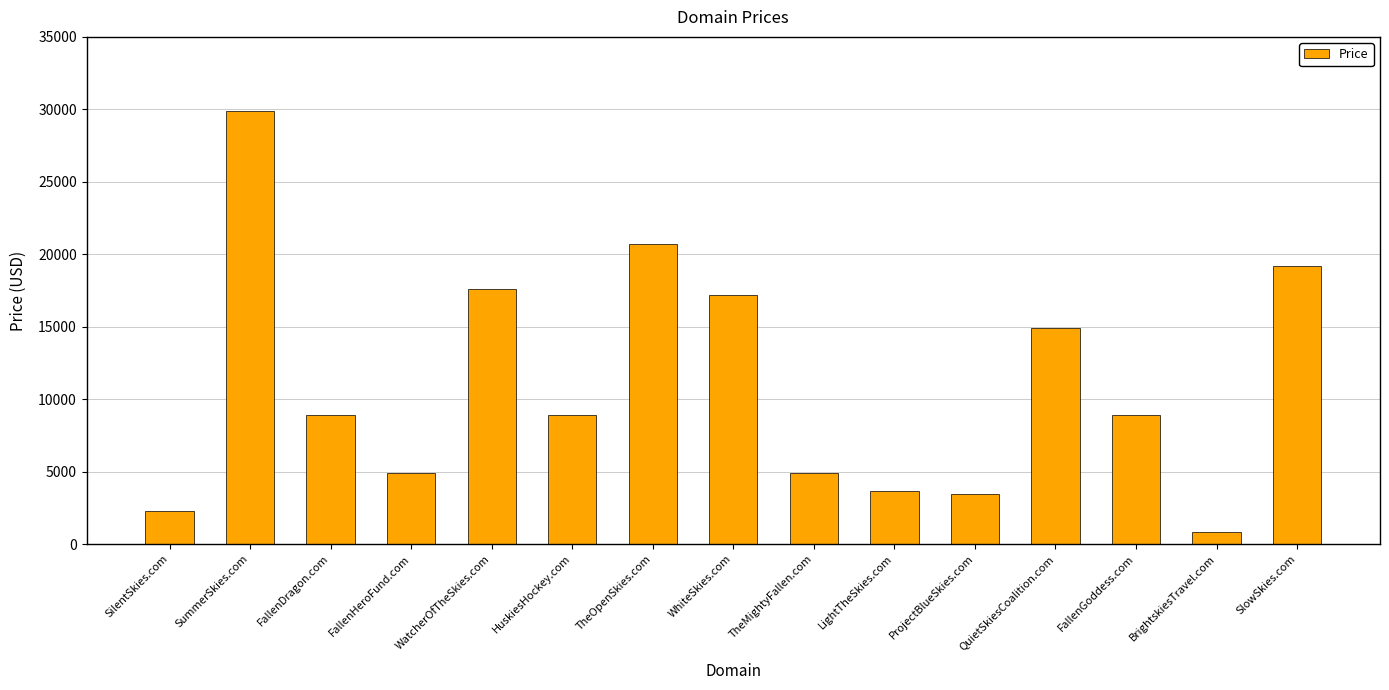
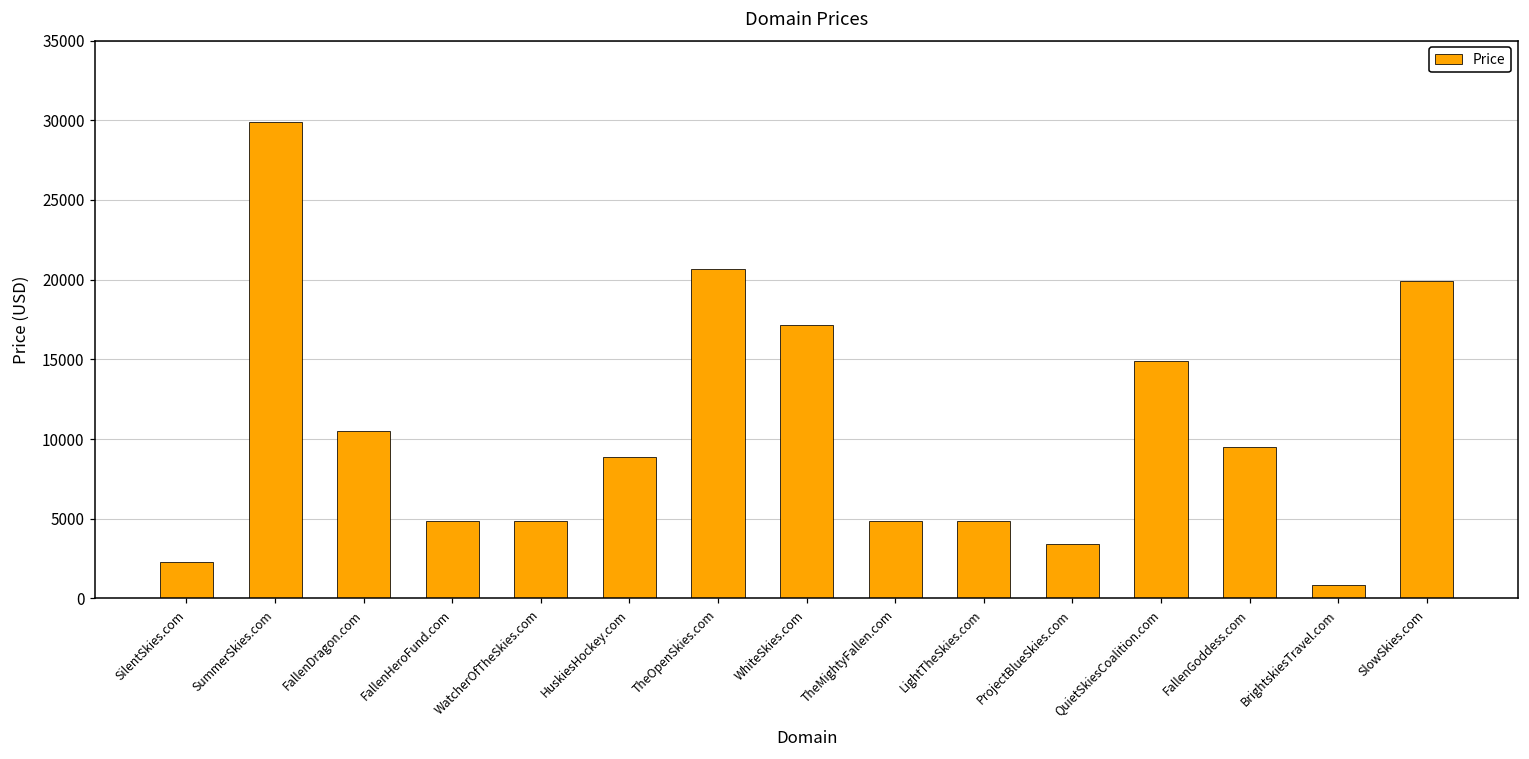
  {
    "SilentSkies.com": 2300,
    "SummerSkies.com": 29900,
-   "FallenDragon.com": 8900,
+   "FallenDragon.com": 10500,
    "FallenHeroFund.com": 4900,
-   "WatcherOfTheSkies.com": 17600,
+   "WatcherOfTheSkies.com": 4900,
    "HuskiesHockey.com": 8900,
    "TheOpenSkies.com": 20700,
    "WhiteSkies.com": 17200,
    "TheMightyFallen.com": 4900,
-   "LightTheSkies.com": 3700,
+   "LightTheSkies.com": 4900,
    "ProjectBlueSkies.com": 3400,
    "QuietSkiesCoalition.com": 14900,
-   "FallenGoddess.com": 8900,
+   "FallenGoddess.com": 9500,
    "BrightskiesTravel.com": 900,
-   "SlowSkies.com": 19200
+   "SlowSkies.com": 19900
  }
